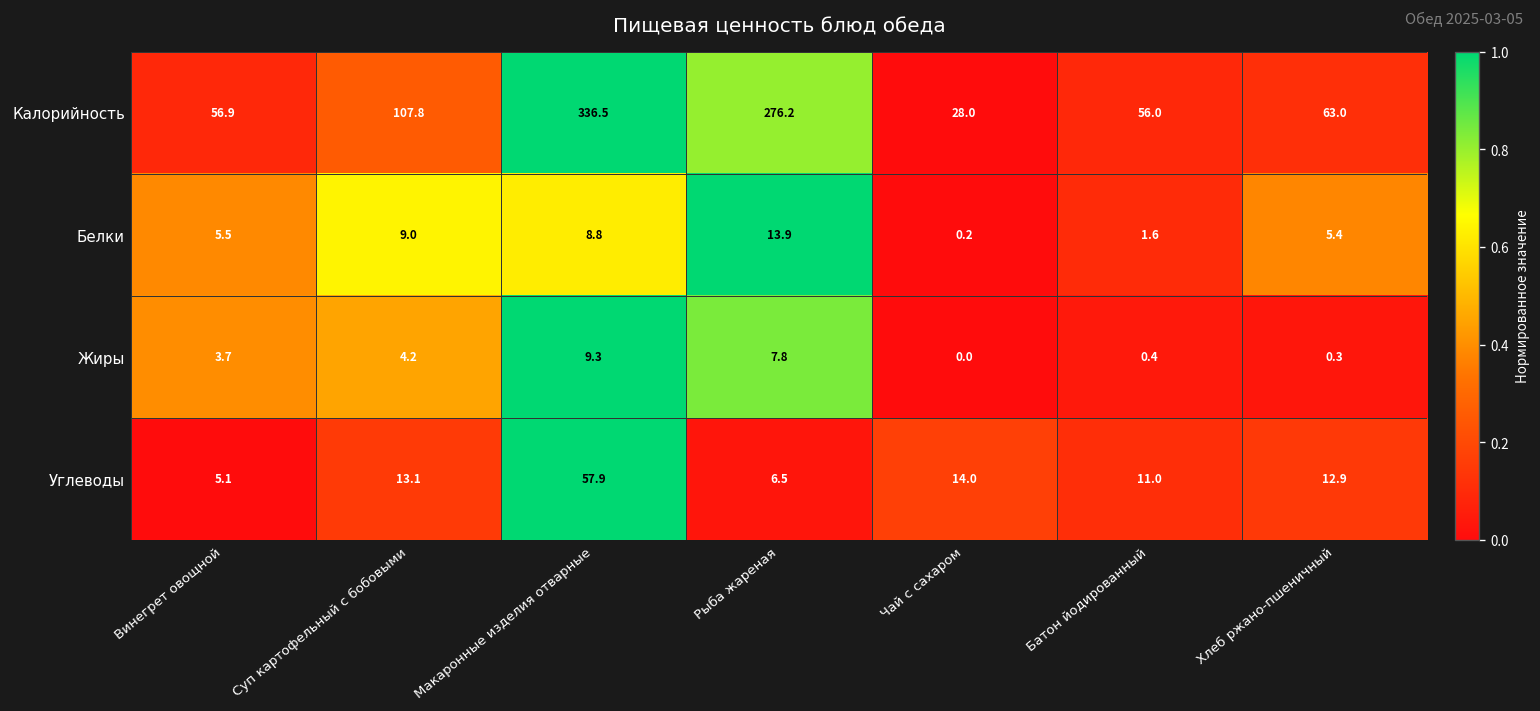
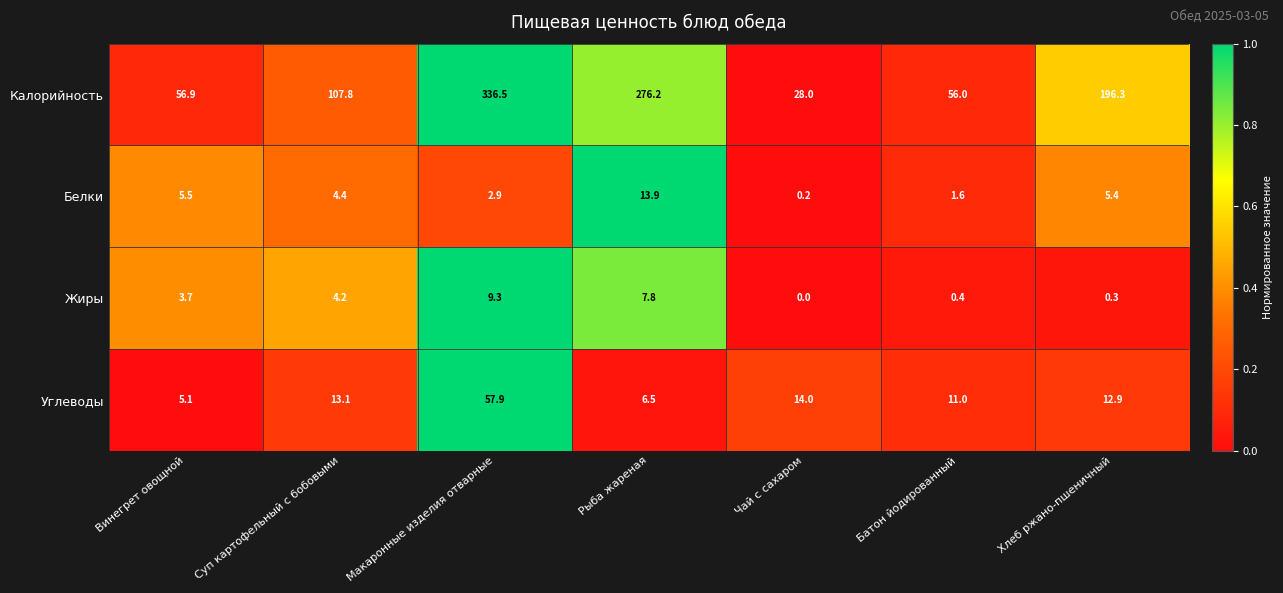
  {
    "Калорийность": {
      "Винегрет овощной": 56.9,
      "Суп картофельный с бобовыми": 107.8,
      "Макаронные изделия отварные": 336.5,
      "Рыба жареная": 276.2,
      "Чай с сахаром": 28.0,
      "Батон йодированный": 56.0,
-     "Хлеб ржано-пшеничный": 63.0
+     "Хлеб ржано-пшеничный": 196.3
    },
    "Белки": {
      "Винегрет овощной": 5.5,
-     "Суп картофельный с бобовыми": 9.0,
-     "Макаронные изделия отварные": 8.8,
+     "Суп картофельный с бобовыми": 4.4,
+     "Макаронные изделия отварные": 2.9,
      "Рыба жареная": 13.9,
      "Чай с сахаром": 0.2,
      "Батон йодированный": 1.6,
      "Хлеб ржано-пшеничный": 5.4
    },
    "Жиры": {
      "Винегрет овощной": 3.7,
      "Суп картофельный с бобовыми": 4.2,
      "Макаронные изделия отварные": 9.3,
      "Рыба жареная": 7.8,
      "Чай с сахаром": 0.0,
      "Батон йодированный": 0.4,
      "Хлеб ржано-пшеничный": 0.3
    },
    "Углеводы": {
      "Винегрет овощной": 5.1,
      "Суп картофельный с бобовыми": 13.1,
      "Макаронные изделия отварные": 57.9,
      "Рыба жареная": 6.5,
      "Чай с сахаром": 14.0,
      "Батон йодированный": 11.0,
      "Хлеб ржано-пшеничный": 12.9
    }
  }
